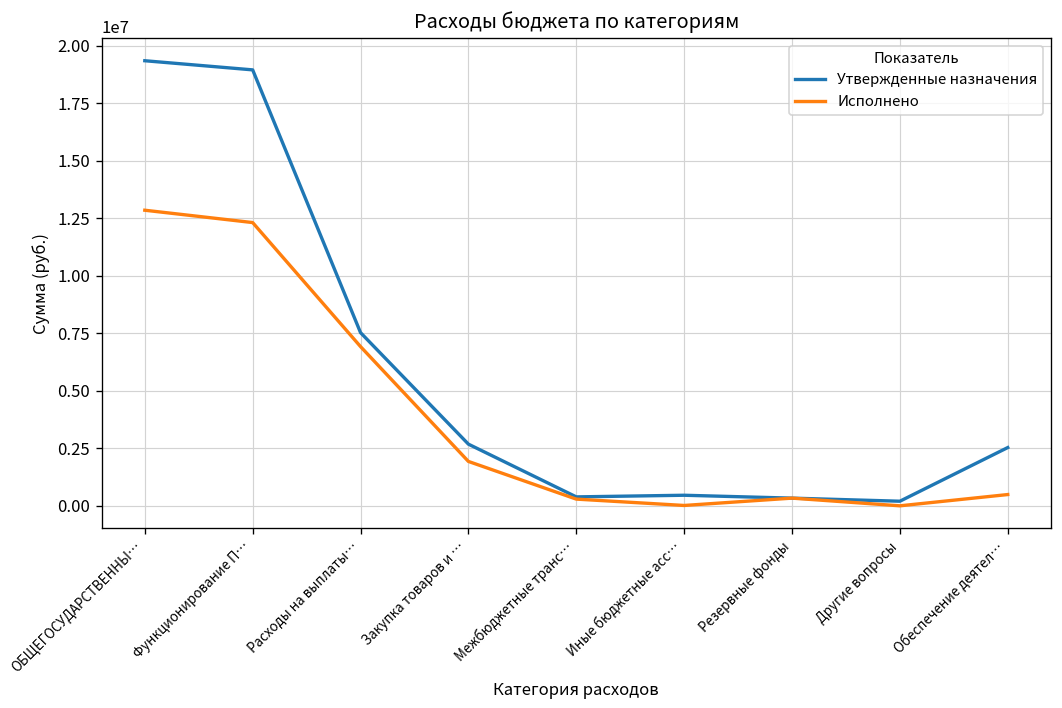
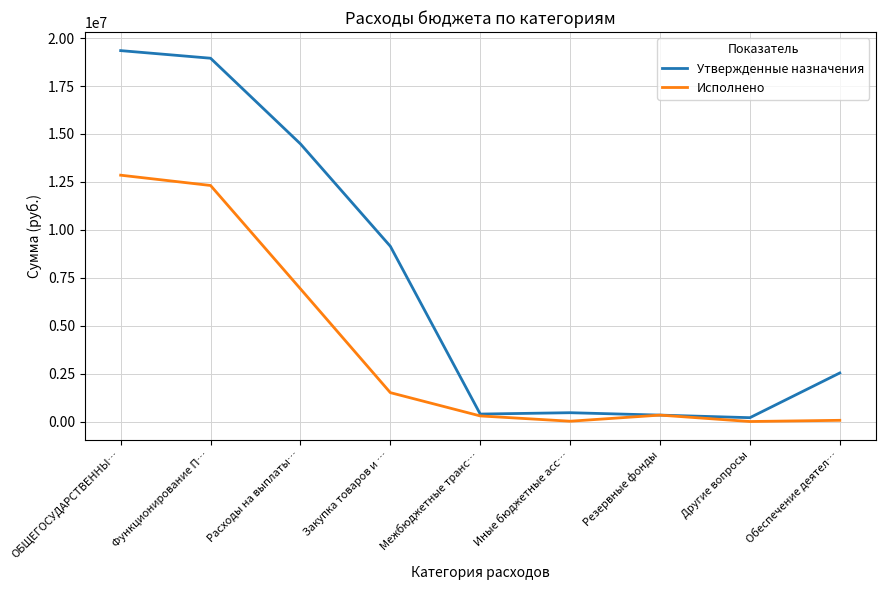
  {
    "Утвержденные назначения": {
      "ОБЩЕГОСУДАРСТВЕННЫ…": 19300000,
      "Функционирование П…": 19000000,
-     "Расходы на выплаты…": 7500000,
-     "Закупка товаров и …": 2700000,
+     "Расходы на выплаты…": 14500000,
+     "Закупка товаров и …": 9100000,
      "Иные бюджетные асс…": 500000,
      "Другие вопросы": 200000,
      "Обеспечение деятел…": 2500000
    },
    "Исполнено": {
      "ОБЩЕГОСУДАРСТВЕННЫ…": 12800000,
      "Функционирование П…": 12300000,
      "Расходы на выплаты…": 6900000,
-     "Закупка товаров и …": 1900000,
+     "Закупка товаров и …": 1500000,
      "Иные бюджетные асс…": 0,
      "Другие вопросы": 0,
-     "Обеспечение деятел…": 500000
+     "Обеспечение деятел…": 100000
    }
  }
